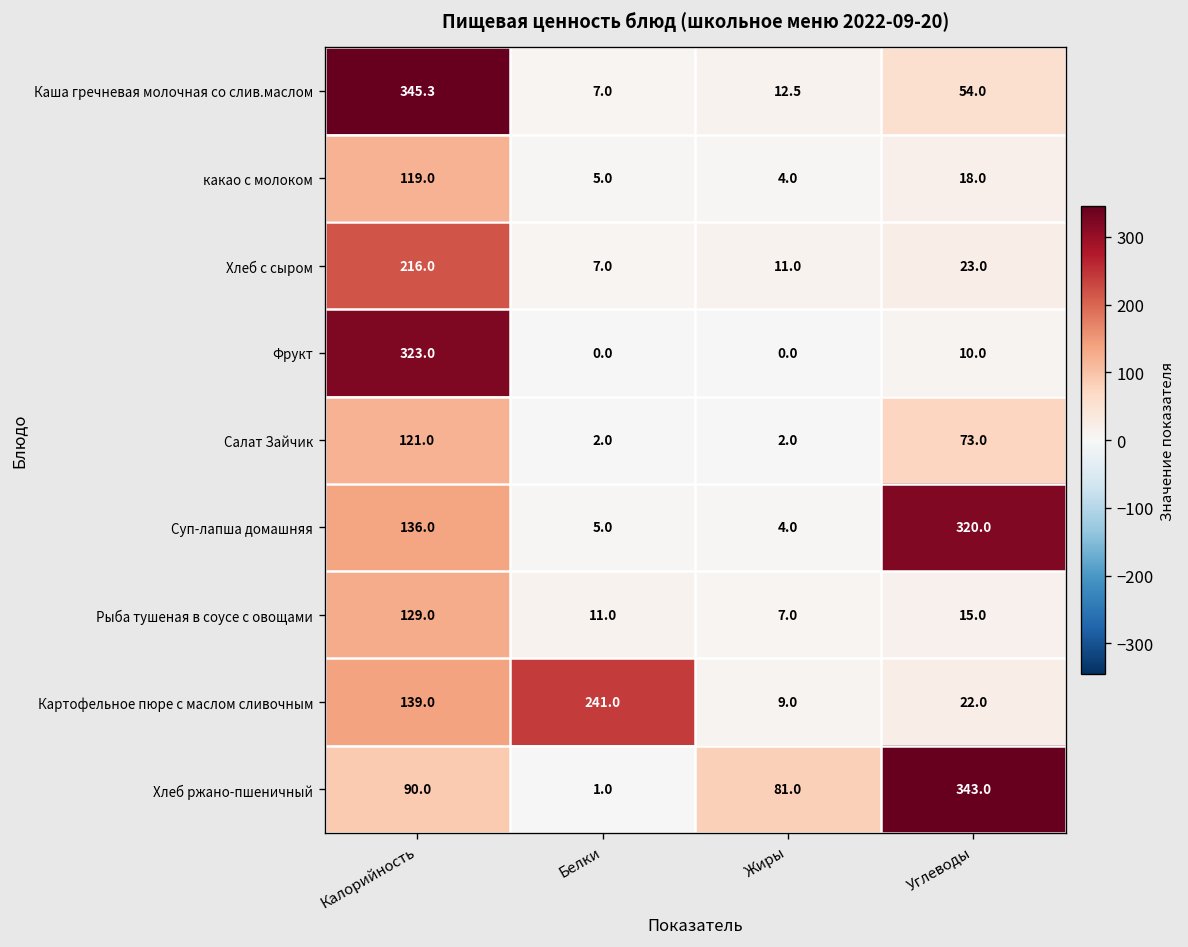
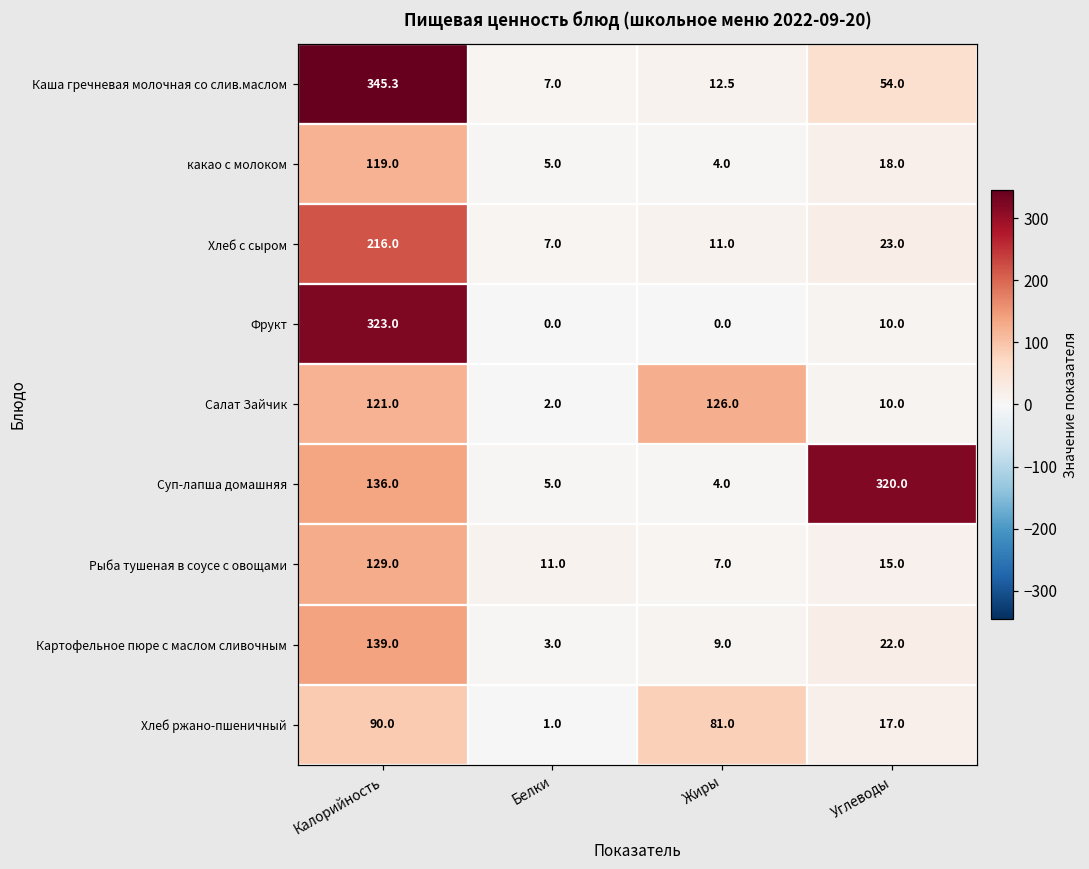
  {
    "Каша гречневая молочная со слив.маслом": {
      "Калорийность": 345.3,
      "Белки": 7.0,
      "Жиры": 12.5,
      "Углеводы": 54.0
    },
    "какао с молоком": {
      "Калорийность": 119.0,
      "Белки": 5.0,
      "Жиры": 4.0,
      "Углеводы": 18.0
    },
    "Хлеб с сыром": {
      "Калорийность": 216.0,
      "Белки": 7.0,
      "Жиры": 11.0,
      "Углеводы": 23.0
    },
    "Фрукт": {
      "Калорийность": 323.0,
      "Белки": 0.0,
      "Жиры": 0.0,
      "Углеводы": 10.0
    },
    "Салат Зайчик": {
      "Калорийность": 121.0,
      "Белки": 2.0,
-     "Жиры": 2.0,
-     "Углеводы": 73.0
+     "Жиры": 126.0,
+     "Углеводы": 10.0
    },
    "Суп-лапша домашняя": {
      "Калорийность": 136.0,
      "Белки": 5.0,
      "Жиры": 4.0,
      "Углеводы": 320.0
    },
    "Рыба тушеная в соусе с овощами": {
      "Калорийность": 129.0,
      "Белки": 11.0,
      "Жиры": 7.0,
      "Углеводы": 15.0
    },
    "Картофельное пюре с маслом сливочным": {
      "Калорийность": 139.0,
-     "Белки": 241.0,
+     "Белки": 3.0,
      "Жиры": 9.0,
      "Углеводы": 22.0
    },
    "Хлеб ржано-пшеничный": {
      "Калорийность": 90.0,
      "Белки": 1.0,
      "Жиры": 81.0,
-     "Углеводы": 343.0
+     "Углеводы": 17.0
    }
  }
